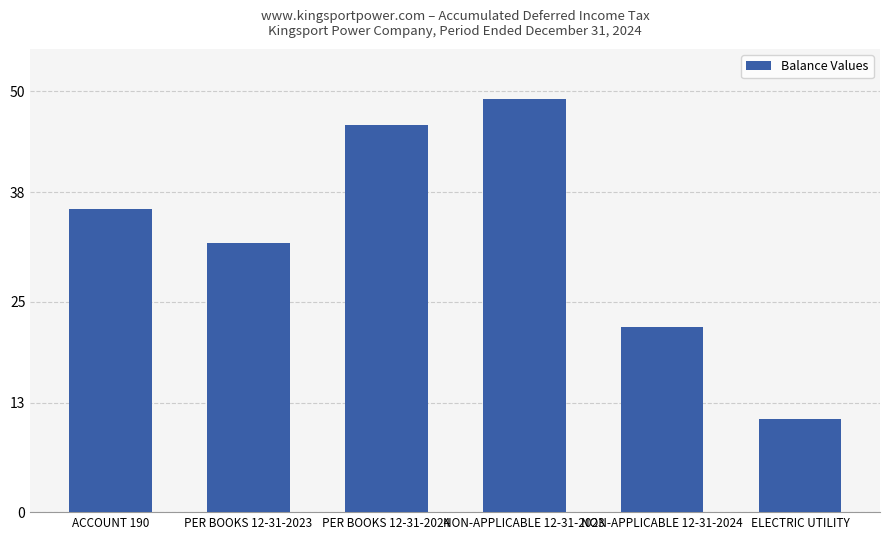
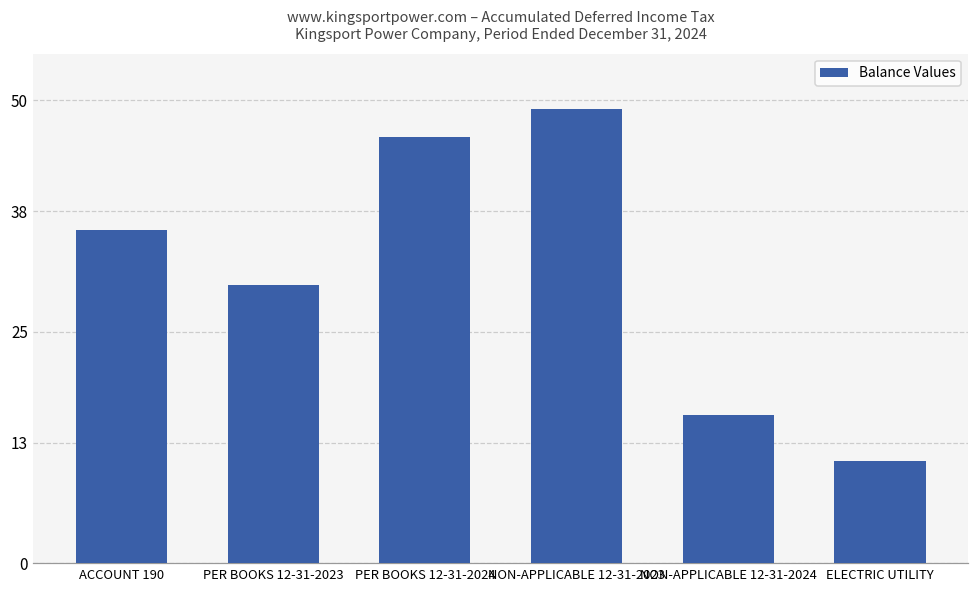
  {
    "ACCOUNT 190": 36,
-   "PER BOOKS 12-31-2023": 32,
+   "PER BOOKS 12-31-2023": 30,
    "PER BOOKS 12-31-2024": 46,
    "NON-APPLICABLE 12-31-2023": 49,
-   "NON-APPLICABLE 12-31-2024": 22,
+   "NON-APPLICABLE 12-31-2024": 16,
    "ELECTRIC UTILITY": 11
  }
